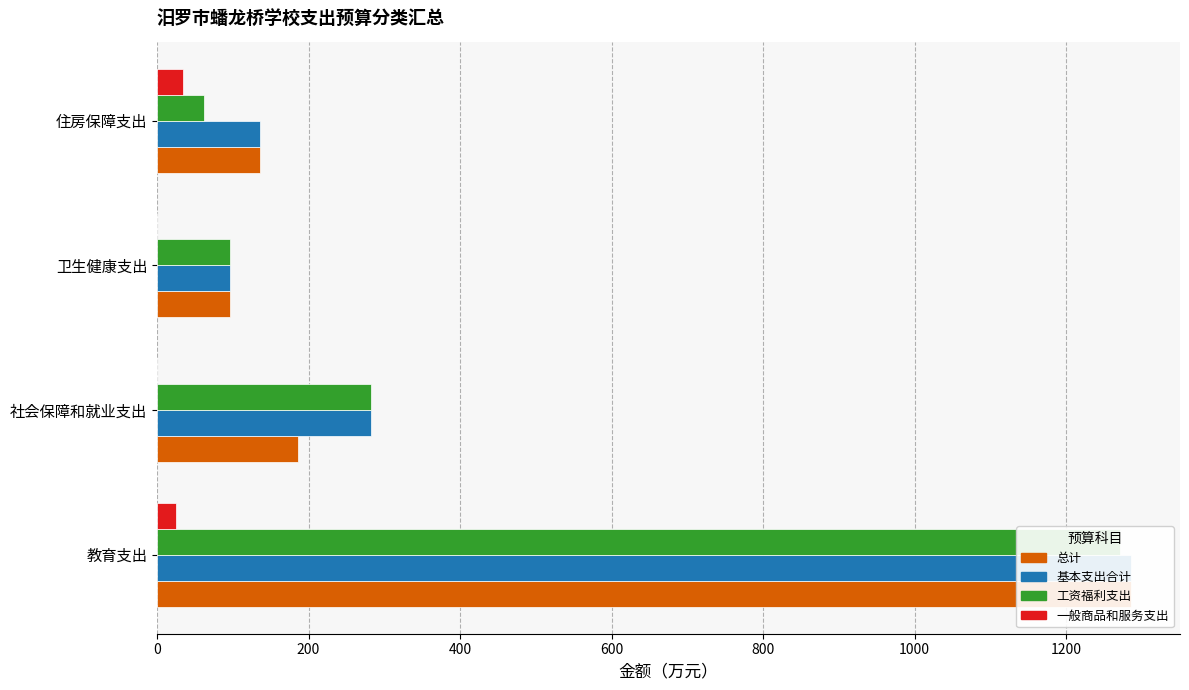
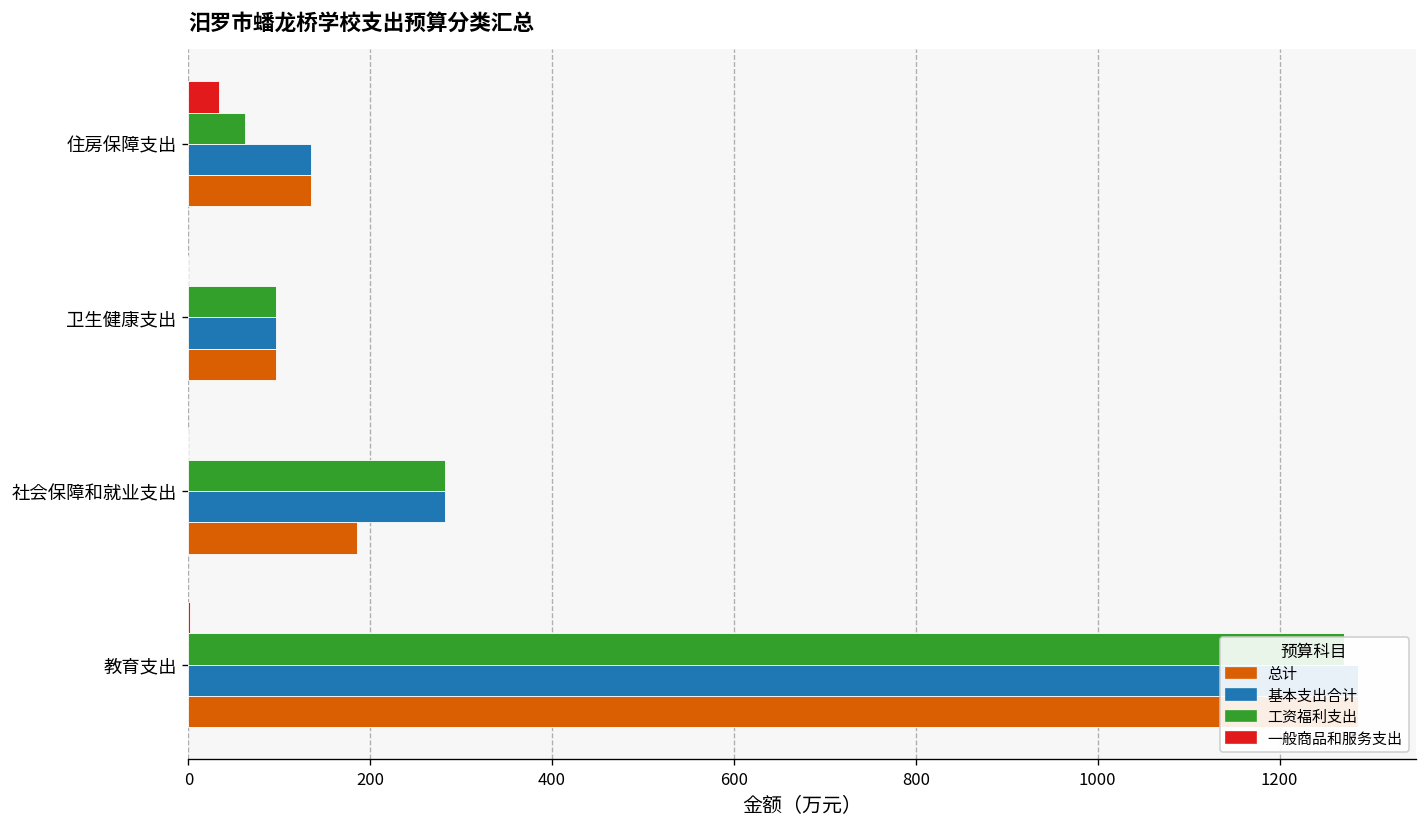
  {
    "总计": {
      "住房保障支出": 140,
      "卫生健康支出": 100,
      "社会保障和就业支出": 190
    },
    "基本支出合计": {
      "住房保障支出": 140,
      "卫生健康支出": 100,
      "社会保障和就业支出": 280
    },
    "工资福利支出": {
      "住房保障支出": 60,
      "卫生健康支出": 100,
      "社会保障和就业支出": 280
    },
    "一般商品和服务支出": {
      "住房保障支出": 30,
      "卫生健康支出": 0,
      "社会保障和就业支出": 0,
-     "教育支出": 30
+     "教育支出": 0
    }
  }
